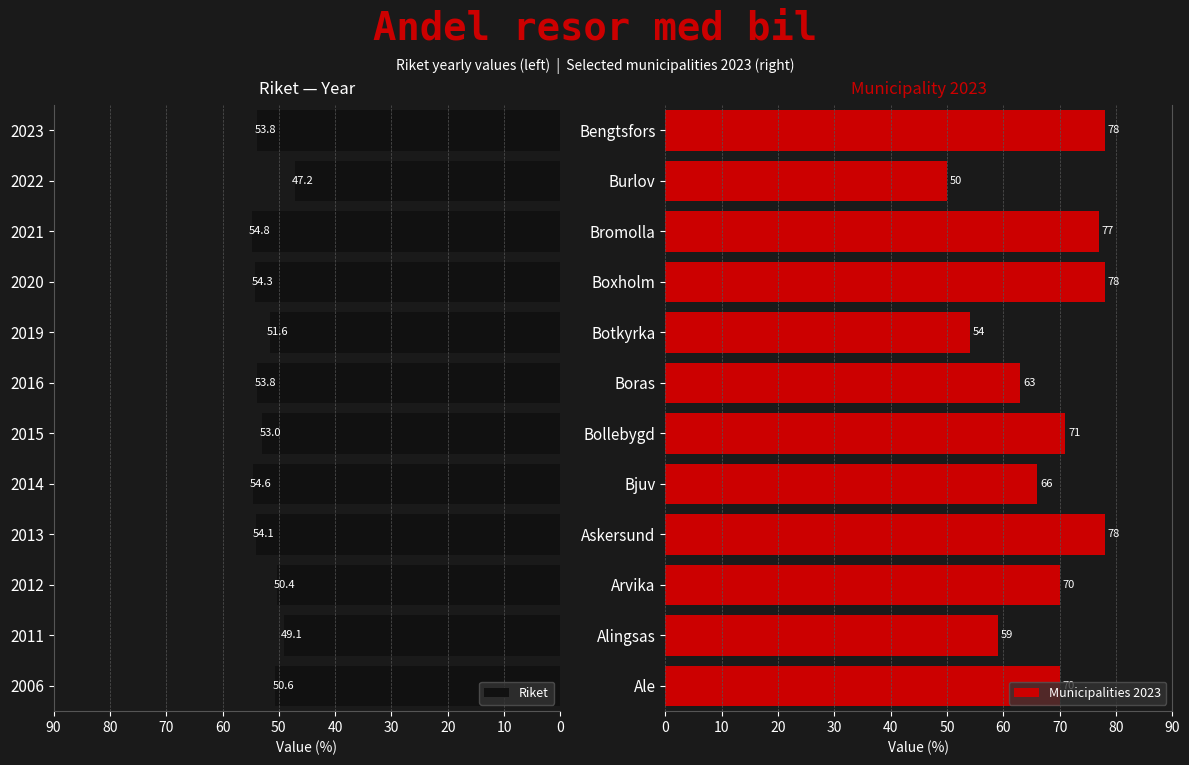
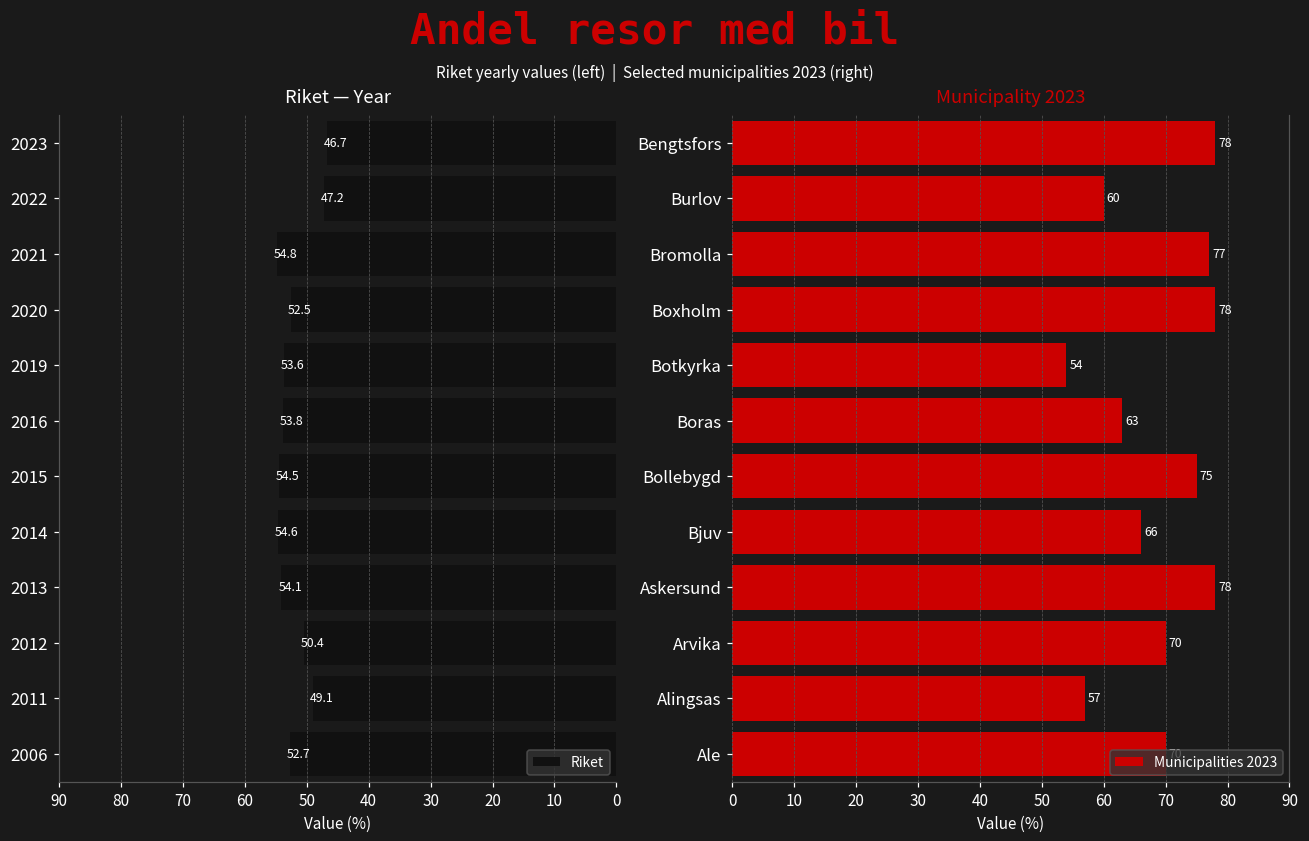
  {
    "Riket — Year": {
-     "2023": 53.8,
+     "2023": 46.7,
      "2022": 47.2,
      "2021": 54.8,
-     "2020": 54.3,
-     "2019": 51.6,
+     "2020": 52.5,
+     "2019": 53.6,
      "2016": 53.8,
-     "2015": 53.0,
+     "2015": 54.5,
      "2014": 54.6,
      "2013": 54.1,
      "2012": 50.4,
      "2011": 49.1,
-     "2006": 50.6
+     "2006": 52.7
    },
    "Municipality 2023": {
      "Bengtsfors": 78,
-     "Burlov": 50,
+     "Burlov": 60,
      "Bromolla": 77,
      "Boxholm": 78,
      "Botkyrka": 54,
      "Boras": 63,
-     "Bollebygd": 71,
+     "Bollebygd": 75,
      "Bjuv": 66,
      "Askersund": 78,
      "Arvika": 70,
-     "Alingsas": 59
+     "Alingsas": 57
    }
  }
